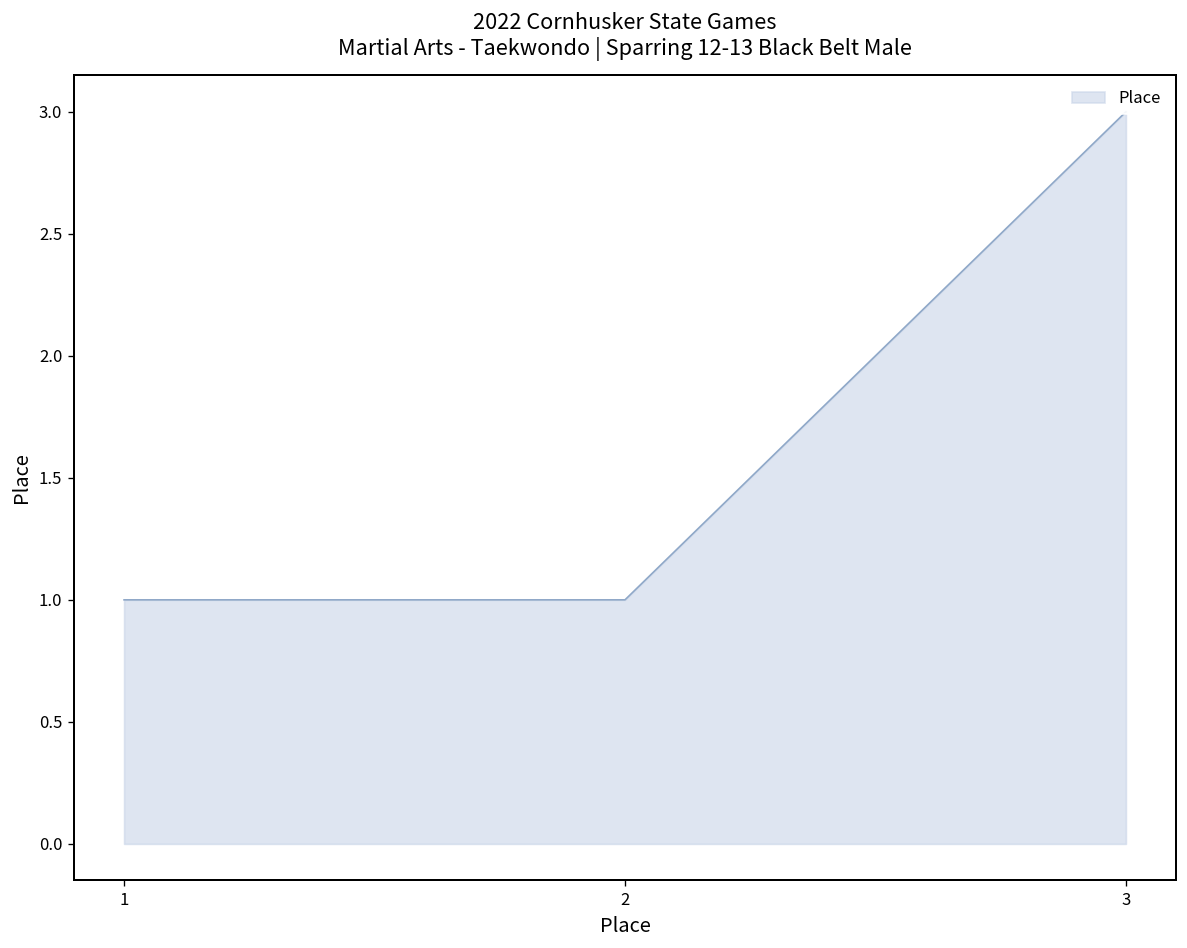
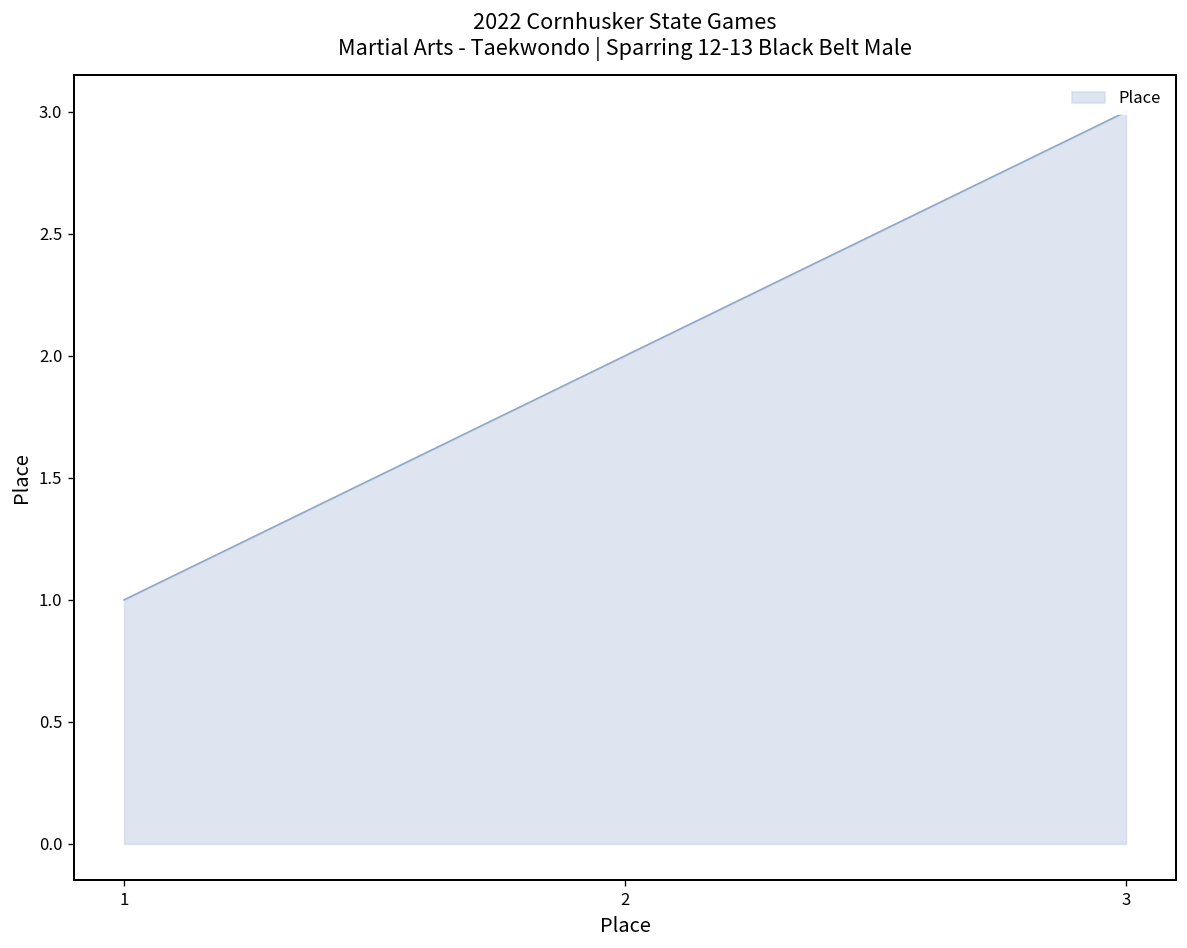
  {
    "1": 1,
-   "2": 1
+   "2": 2
  }
